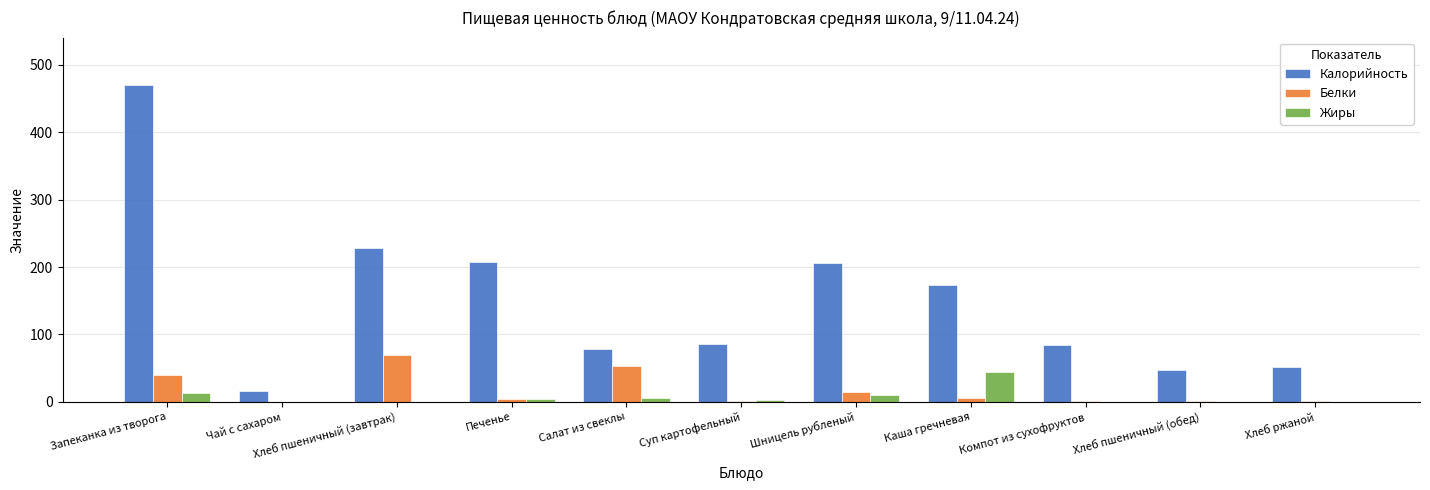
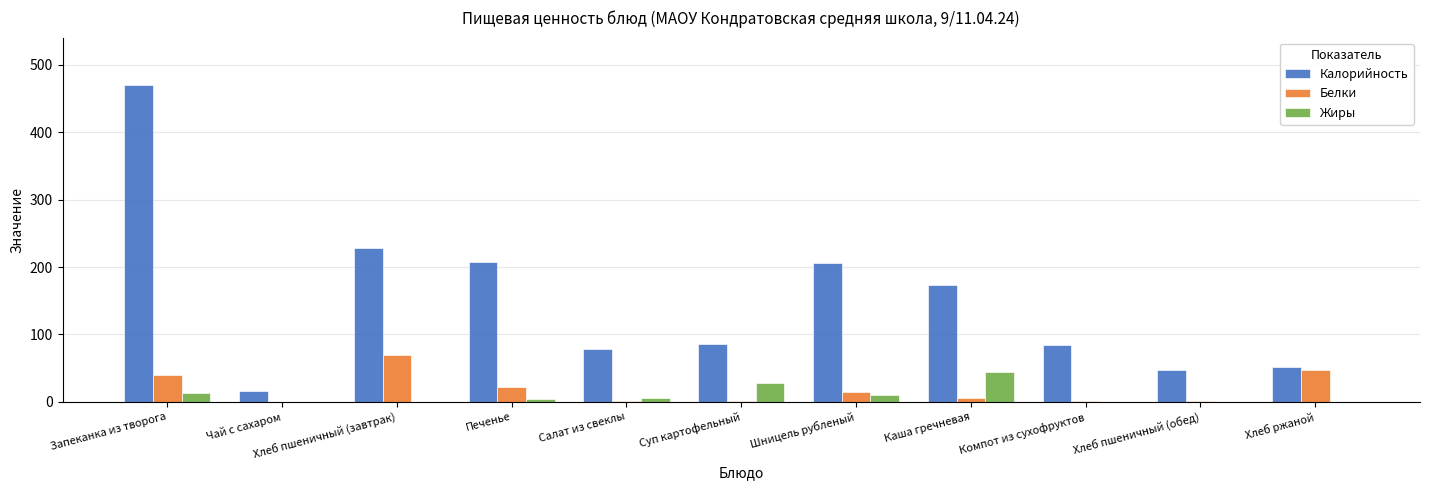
  {
    "Калорийность": {
      "Запеканка из творога": 470,
      "Чай с сахаром": 20,
      "Хлеб пшеничный (завтрак)": 230,
      "Печенье": 210,
      "Салат из свеклы": 80,
      "Суп картофельный": 90,
      "Шницель рубленый": 210,
      "Каша гречневая": 170,
      "Компот из сухофруктов": 80,
      "Хлеб пшеничный (обед)": 50,
      "Хлеб ржаной": 50
    },
    "Белки": {
      "Запеканка из творога": 40,
      "Чай с сахаром": 0,
      "Хлеб пшеничный (завтрак)": 70,
-     "Печенье": 0,
-     "Салат из свеклы": 50,
+     "Печенье": 20,
+     "Салат из свеклы": 0,
      "Шницель рубленый": 10,
      "Каша гречневая": 10,
-     "Хлеб ржаной": 0
+     "Хлеб ржаной": 50
    },
    "Жиры": {
      "Запеканка из творога": 10,
      "Чай с сахаром": 0,
      "Хлеб пшеничный (завтрак)": 0,
      "Печенье": 10,
      "Салат из свеклы": 10,
-     "Суп картофельный": 0,
+     "Суп картофельный": 30,
      "Шницель рубленый": 10,
      "Каша гречневая": 50,
      "Компот из сухофруктов": 0,
      "Хлеб пшеничный (обед)": 0,
      "Хлеб ржаной": 0
    }
  }
